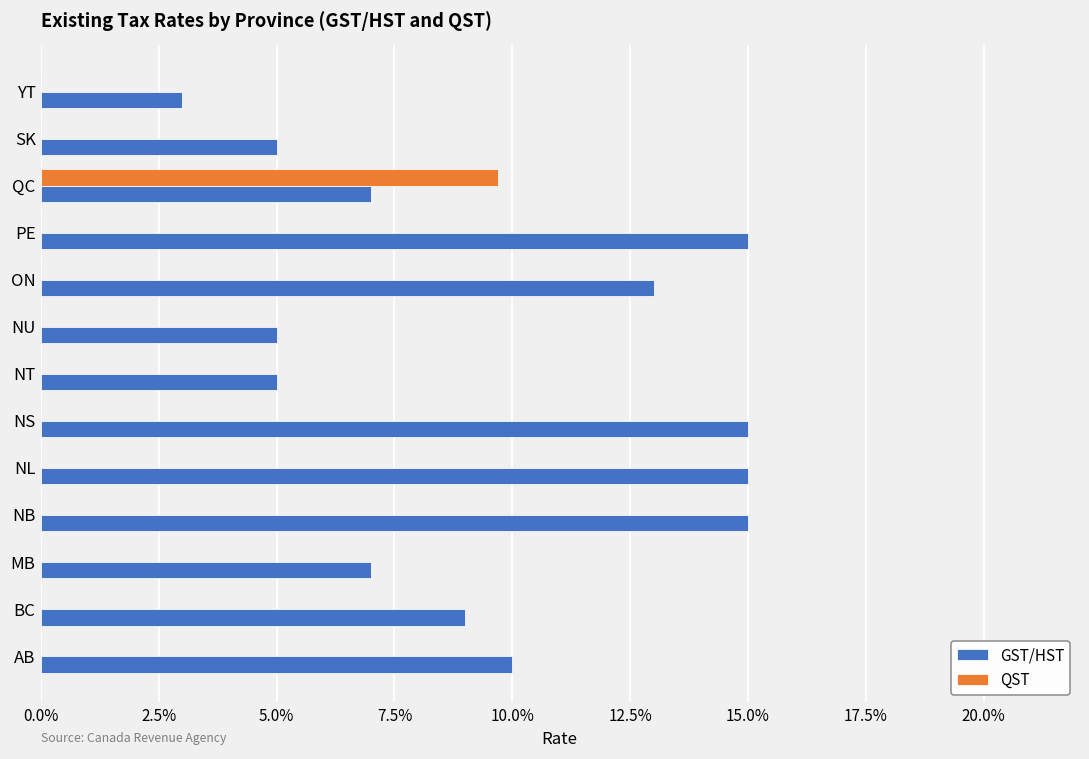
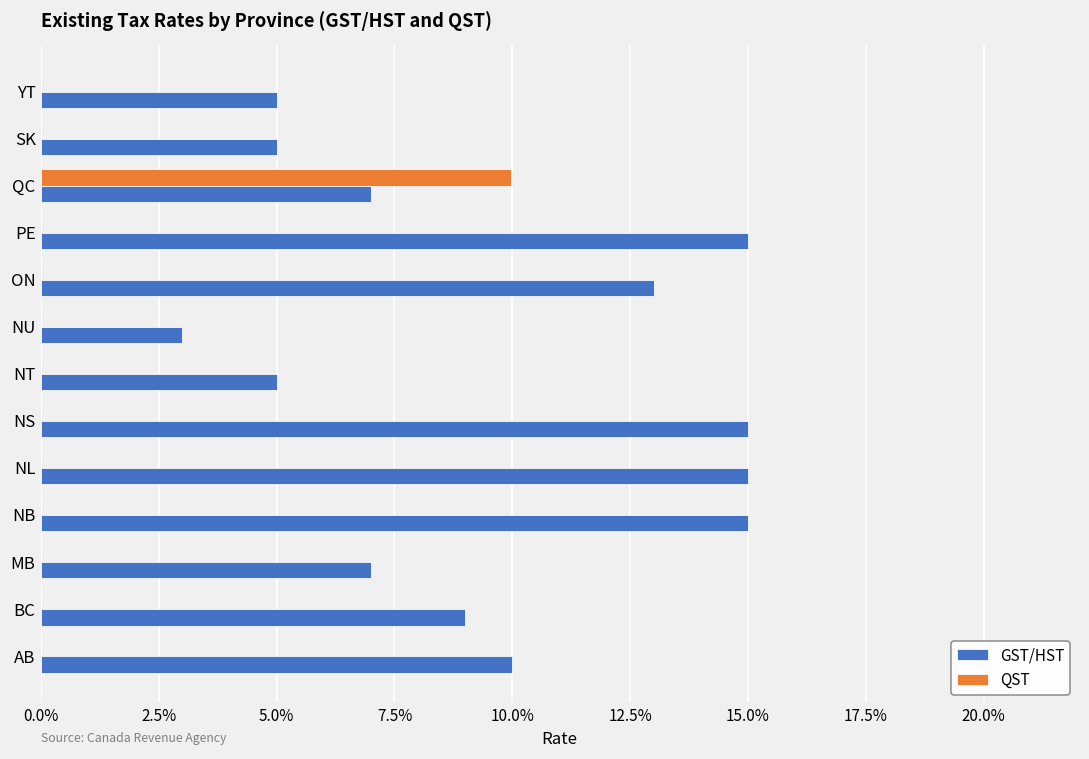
  {
    "GST/HST": {
-     "YT": "3.0%",
+     "YT": "5.0%",
      "SK": "5.0%",
      "QC": "7.0%",
      "PE": "15.0%",
      "ON": "13.0%",
-     "NU": "5.0%",
+     "NU": "3.0%",
      "NT": "5.0%",
      "NS": "15.0%",
      "NL": "15.0%",
      "NB": "15.0%",
      "MB": "7.0%",
      "BC": "9.0%",
      "AB": "10.0%"
    },
    "QST": {
      "YT": "0.0%",
      "SK": "0.0%",
-     "QC": "9.7%",
+     "QC": "10.0%",
      "PE": "0.0%",
      "ON": "0.0%",
      "NU": "0.0%",
      "NT": "0.0%",
      "NS": "0.0%",
      "NL": "0.0%",
      "NB": "0.0%",
      "MB": "0.0%",
      "BC": "0.0%",
      "AB": "0.0%"
    }
  }
